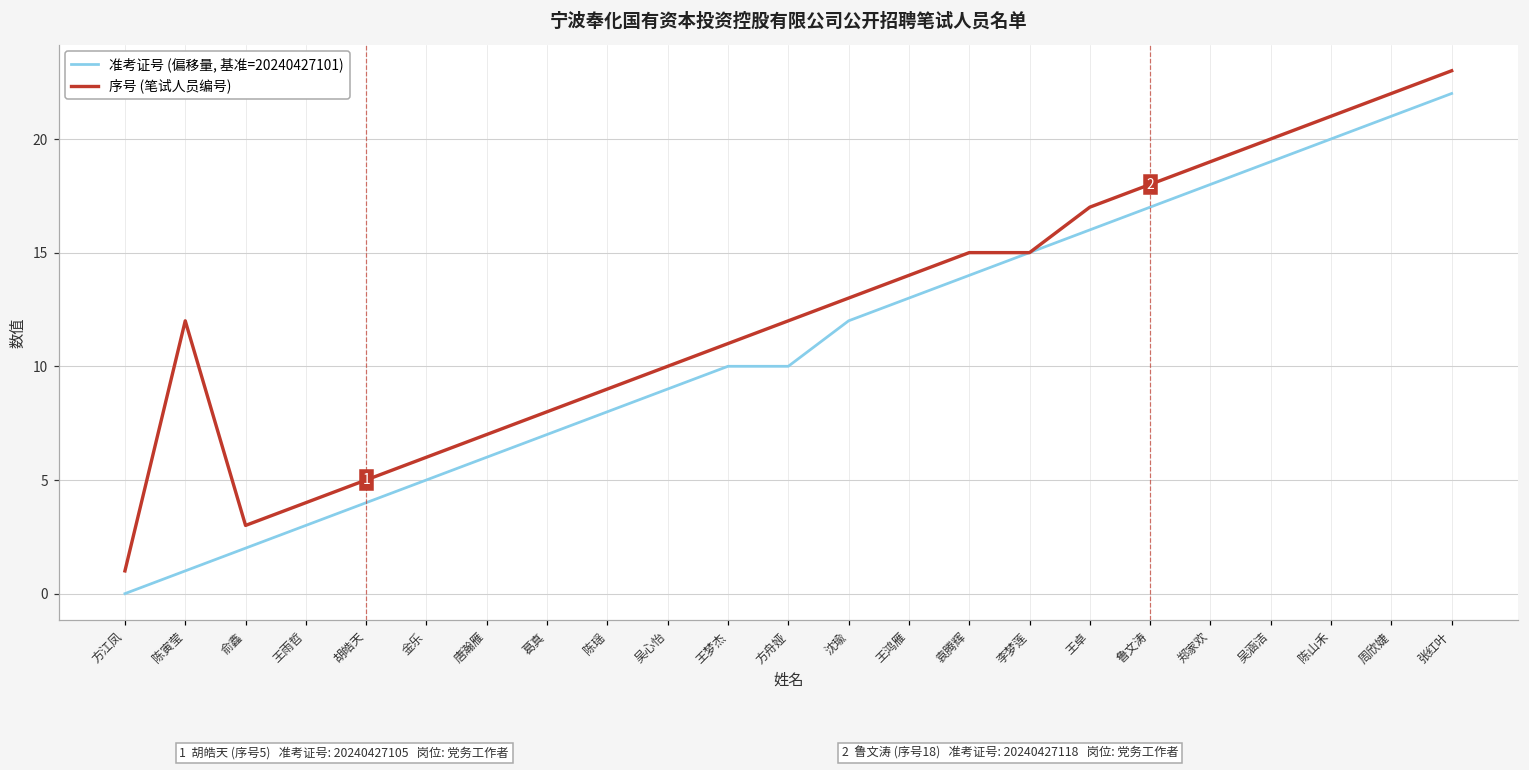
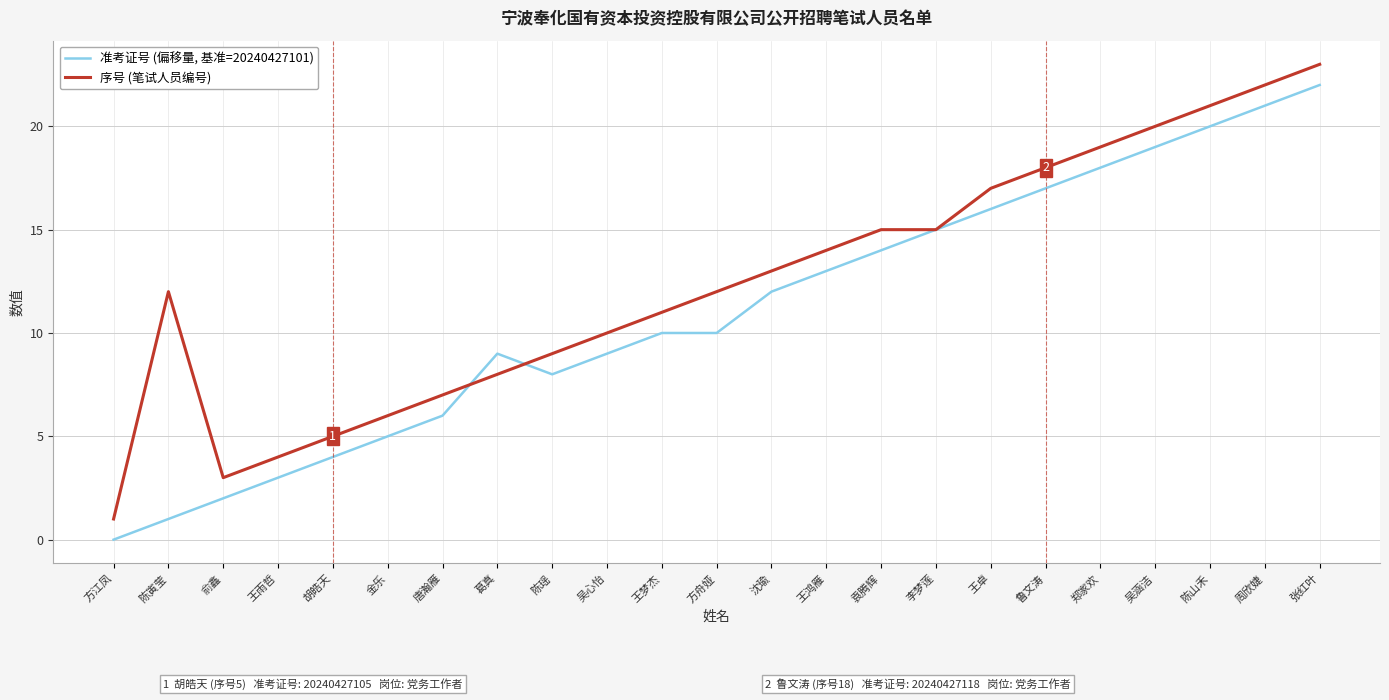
  {
    "准考证号 (偏移量, 基准=20240427101)": {
      "方江凤": 0.0,
      "陈寅莹": 1.0,
      "俞鑫": 2.0,
      "王雨哲": 3.0,
      "胡皓天": 4.0,
      "金乐": 5.0,
      "唐瀚雁": 6.0,
-     "葛真": 7.0,
+     "葛真": 9.0,
      "陈瑶": 8.0,
      "吴心怡": 9.0,
      "王梦杰": 10.0,
      "方舟娅": 10.0,
      "沈瑜": 12.0,
      "王鸿雁": 13.0,
      "袁腾辉": 14.0,
      "王卓": 16.0,
      "鲁文涛": 17.0,
      "郑家欢": 18.0,
      "吴涵洁": 19.0,
      "陈山禾": 20.0,
      "周欣婕": 21.0,
      "张红叶": 22.0
    },
    "序号 (笔试人员编号)": {
      "方江凤": 1.0,
      "陈寅莹": 12.0,
      "俞鑫": 3.0,
      "王雨哲": 4.0,
      "金乐": 6.0,
      "唐瀚雁": 7.0,
      "葛真": 8.0,
      "陈瑶": 9.0,
      "吴心怡": 10.0,
      "王梦杰": 11.0,
      "方舟娅": 12.0,
      "沈瑜": 13.0,
      "王鸿雁": 14.0,
      "袁腾辉": 15.0,
      "王卓": 17.0,
      "郑家欢": 19.0,
      "吴涵洁": 20.0,
      "陈山禾": 21.0,
      "周欣婕": 22.0,
      "张红叶": 23.0
    }
  }
